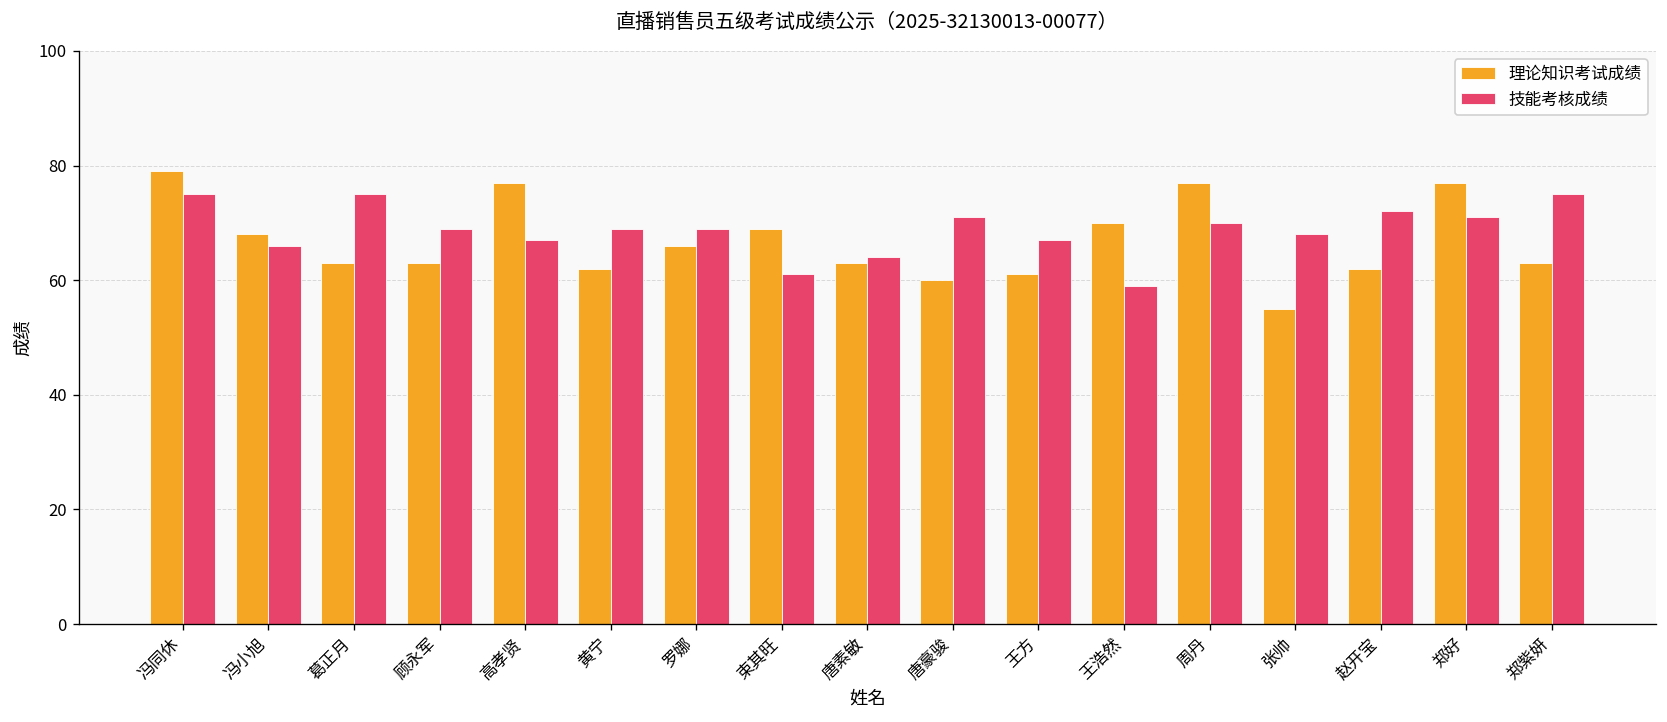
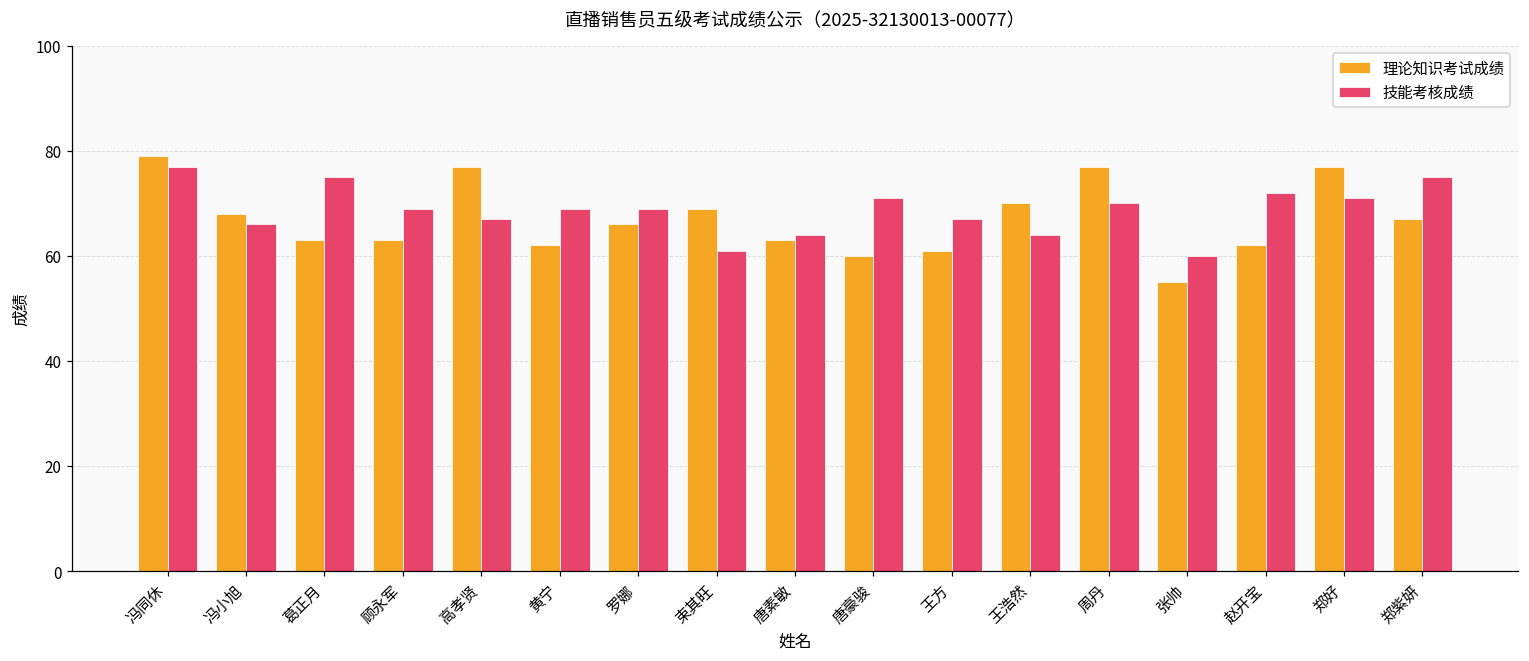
  {
    "理论知识考试成绩": {
      "冯同休": 79,
      "冯小旭": 68,
      "葛正月": 63,
      "顾永军": 63,
      "高孝贤": 77,
      "黄宁": 62,
      "罗娜": 66,
      "束其旺": 69,
      "唐素敏": 63,
      "唐豪骏": 60,
      "王方": 61,
      "王浩然": 70,
      "周丹": 77,
      "张帅": 55,
      "赵开宝": 62,
      "郑好": 77,
-     "郑紫妍": 63
+     "郑紫妍": 67
    },
    "技能考核成绩": {
-     "冯同休": 75,
+     "冯同休": 77,
      "冯小旭": 66,
      "葛正月": 75,
      "顾永军": 69,
      "高孝贤": 67,
      "黄宁": 69,
      "罗娜": 69,
      "束其旺": 61,
      "唐素敏": 64,
      "唐豪骏": 71,
      "王方": 67,
-     "王浩然": 59,
+     "王浩然": 64,
      "周丹": 70,
-     "张帅": 68,
+     "张帅": 60,
      "赵开宝": 72,
      "郑好": 71,
      "郑紫妍": 75
    }
  }
